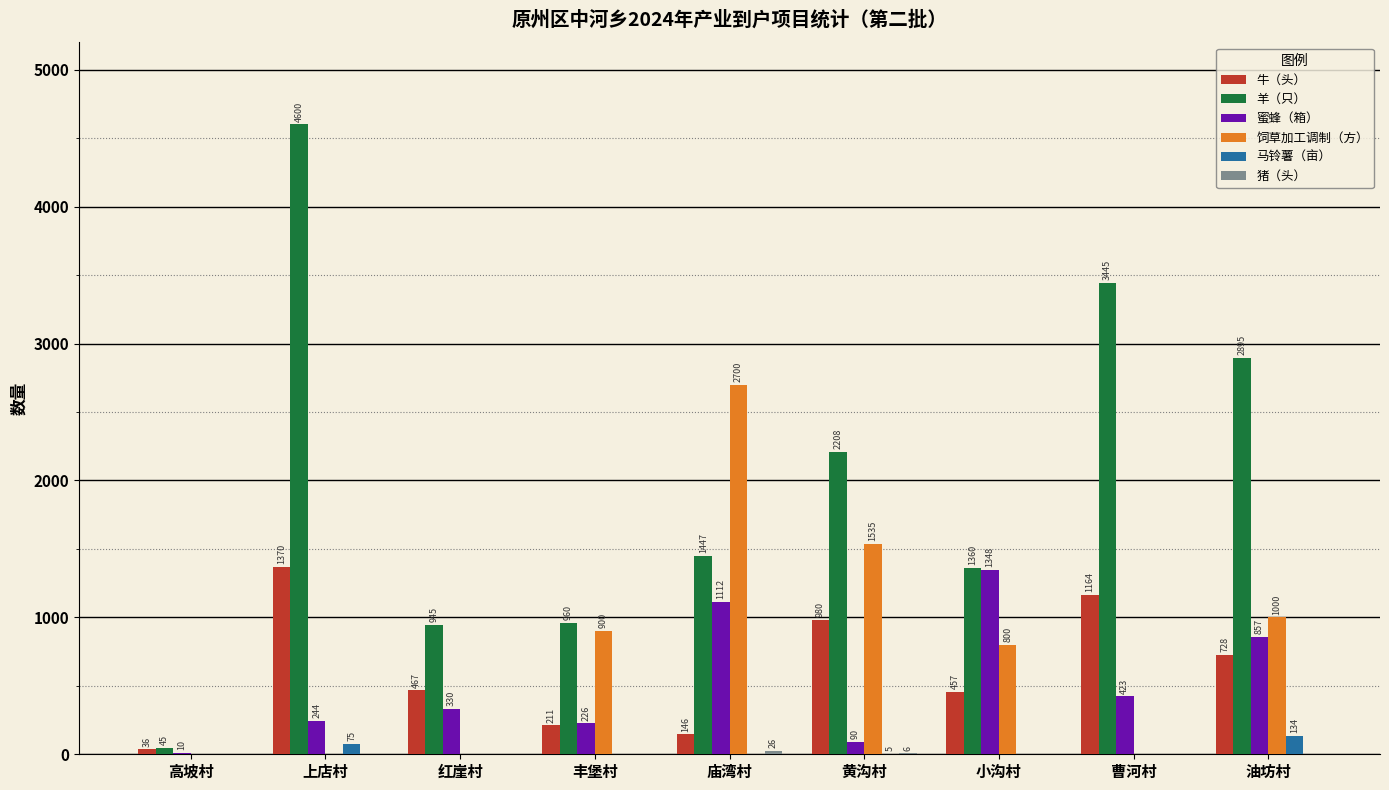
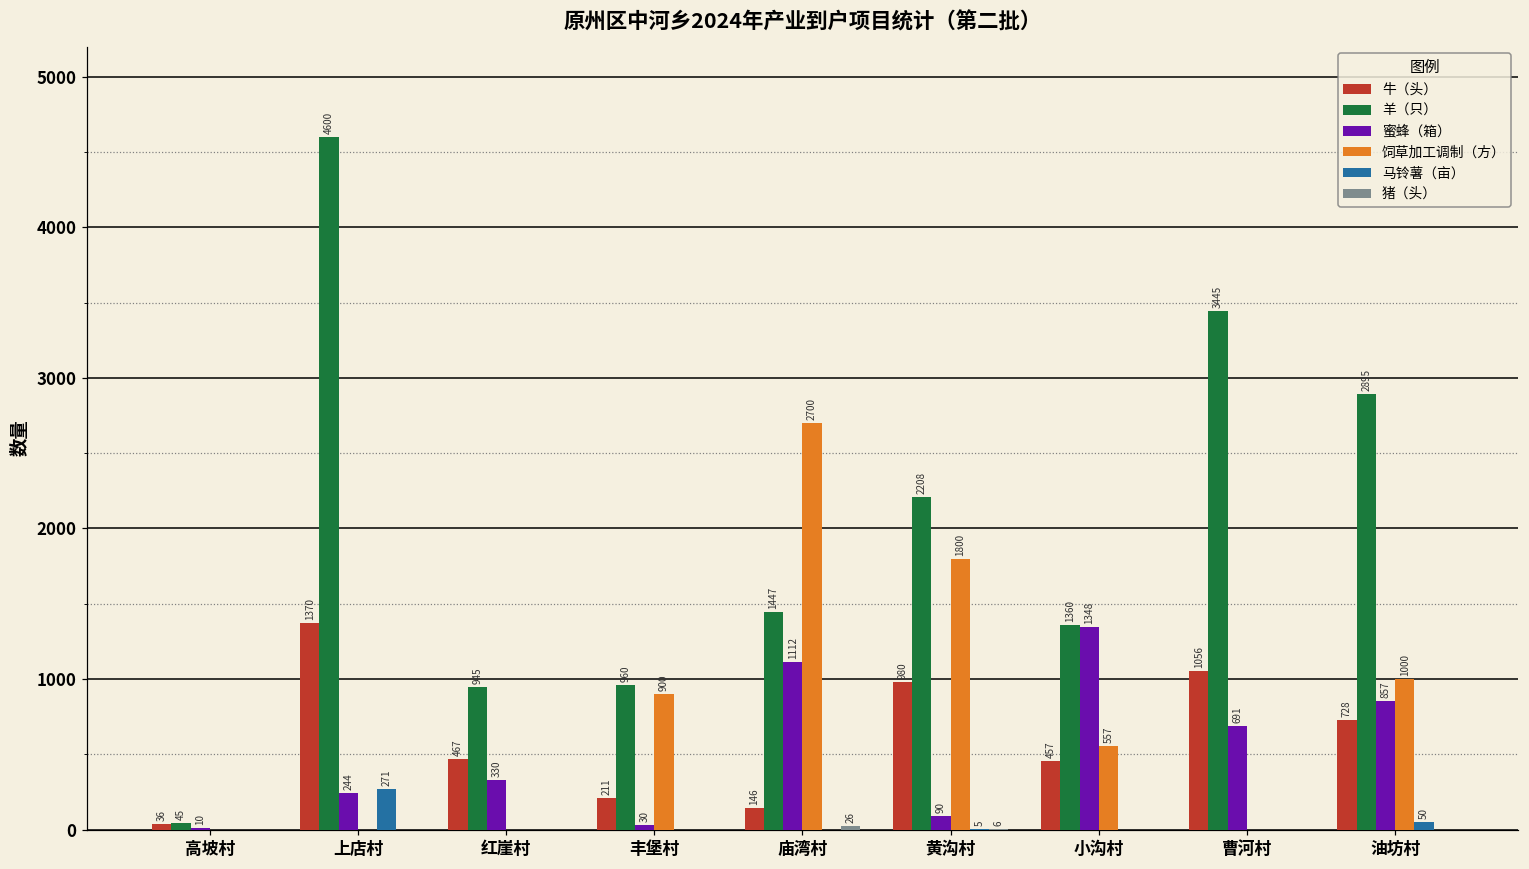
  {
    "牛（头）": {
      "高坡村": 36,
      "上店村": 1370,
      "红崖村": 467,
      "丰堡村": 211,
      "庙湾村": 146,
      "黄沟村": 980,
      "小沟村": 457,
-     "曹河村": 1164,
+     "曹河村": 1056,
      "油坊村": 728
    },
    "羊（只）": {
      "高坡村": 45,
      "上店村": 4600,
      "红崖村": 945,
      "丰堡村": 960,
      "庙湾村": 1447,
      "黄沟村": 2208,
      "小沟村": 1360,
      "曹河村": 3445,
      "油坊村": 2895
    },
    "蜜蜂（箱）": {
      "高坡村": 10,
      "上店村": 244,
      "红崖村": 330,
-     "丰堡村": 226,
+     "丰堡村": 30,
      "庙湾村": 1112,
      "黄沟村": 90,
      "小沟村": 1348,
-     "曹河村": 423,
+     "曹河村": 691,
      "油坊村": 857
    },
    "饲草加工调制（方）": {
      "丰堡村": 900,
      "庙湾村": 2700,
-     "黄沟村": 1535,
-     "小沟村": 800,
+     "黄沟村": 1800,
+     "小沟村": 557,
      "油坊村": 1000
    },
    "马铃薯（亩）": {
-     "上店村": 75,
+     "上店村": 271,
      "黄沟村": 5,
-     "油坊村": 134
+     "油坊村": 50
    },
    "猪（头）": {
      "庙湾村": 26,
      "黄沟村": 6
    }
  }
